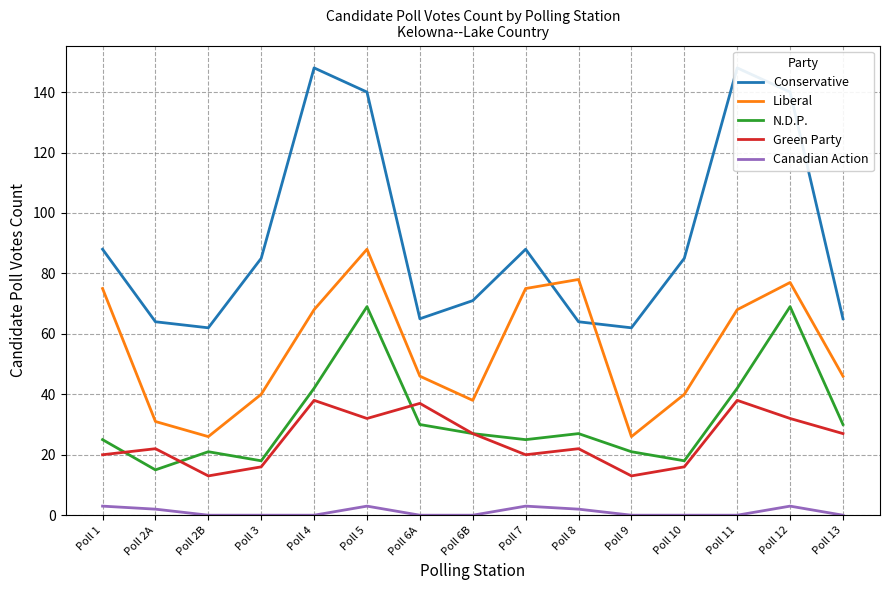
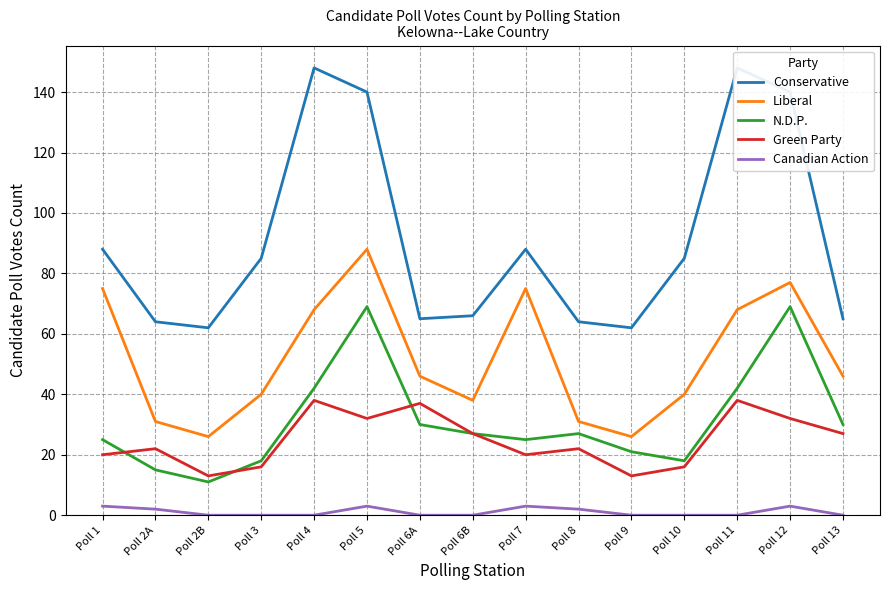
  {
    "Conservative": {
      "Poll 1": 88,
      "Poll 2A": 64,
      "Poll 2B": 62,
      "Poll 3": 85,
      "Poll 4": 148,
      "Poll 5": 140,
      "Poll 6A": 65,
-     "Poll 6B": 71,
+     "Poll 6B": 66,
      "Poll 7": 88,
      "Poll 8": 64,
      "Poll 9": 62,
      "Poll 10": 85,
      "Poll 13": 65
    },
    "Liberal": {
      "Poll 1": 75,
      "Poll 2A": 31,
      "Poll 2B": 26,
      "Poll 3": 40,
      "Poll 4": 68,
      "Poll 5": 88,
      "Poll 6A": 46,
      "Poll 6B": 38,
      "Poll 7": 75,
-     "Poll 8": 78,
+     "Poll 8": 31,
      "Poll 9": 26,
      "Poll 10": 40,
      "Poll 11": 68,
      "Poll 12": 77,
      "Poll 13": 46
    },
    "N.D.P.": {
      "Poll 1": 25,
      "Poll 2A": 15,
-     "Poll 2B": 21,
+     "Poll 2B": 11,
      "Poll 3": 18,
      "Poll 4": 42,
      "Poll 5": 69,
      "Poll 6A": 30,
      "Poll 7": 25,
      "Poll 8": 27,
      "Poll 9": 21,
      "Poll 10": 18,
      "Poll 11": 42,
      "Poll 12": 69,
      "Poll 13": 30
    },
    "Green Party": {
      "Poll 1": 20,
      "Poll 2A": 22,
      "Poll 2B": 13,
      "Poll 3": 16,
      "Poll 4": 38,
      "Poll 5": 32,
      "Poll 6A": 37,
      "Poll 7": 20,
      "Poll 8": 22,
      "Poll 9": 13,
      "Poll 10": 16,
      "Poll 11": 38,
      "Poll 12": 32,
      "Poll 13": 27
    },
    "Canadian Action": {
      "Poll 1": 3,
      "Poll 2A": 2,
      "Poll 2B": 0,
      "Poll 3": 0,
      "Poll 4": 0,
      "Poll 5": 3,
      "Poll 6A": 0,
      "Poll 6B": 0,
      "Poll 7": 3,
      "Poll 8": 2,
      "Poll 9": 0,
      "Poll 10": 0,
      "Poll 11": 0,
      "Poll 12": 3,
      "Poll 13": 0
    }
  }
